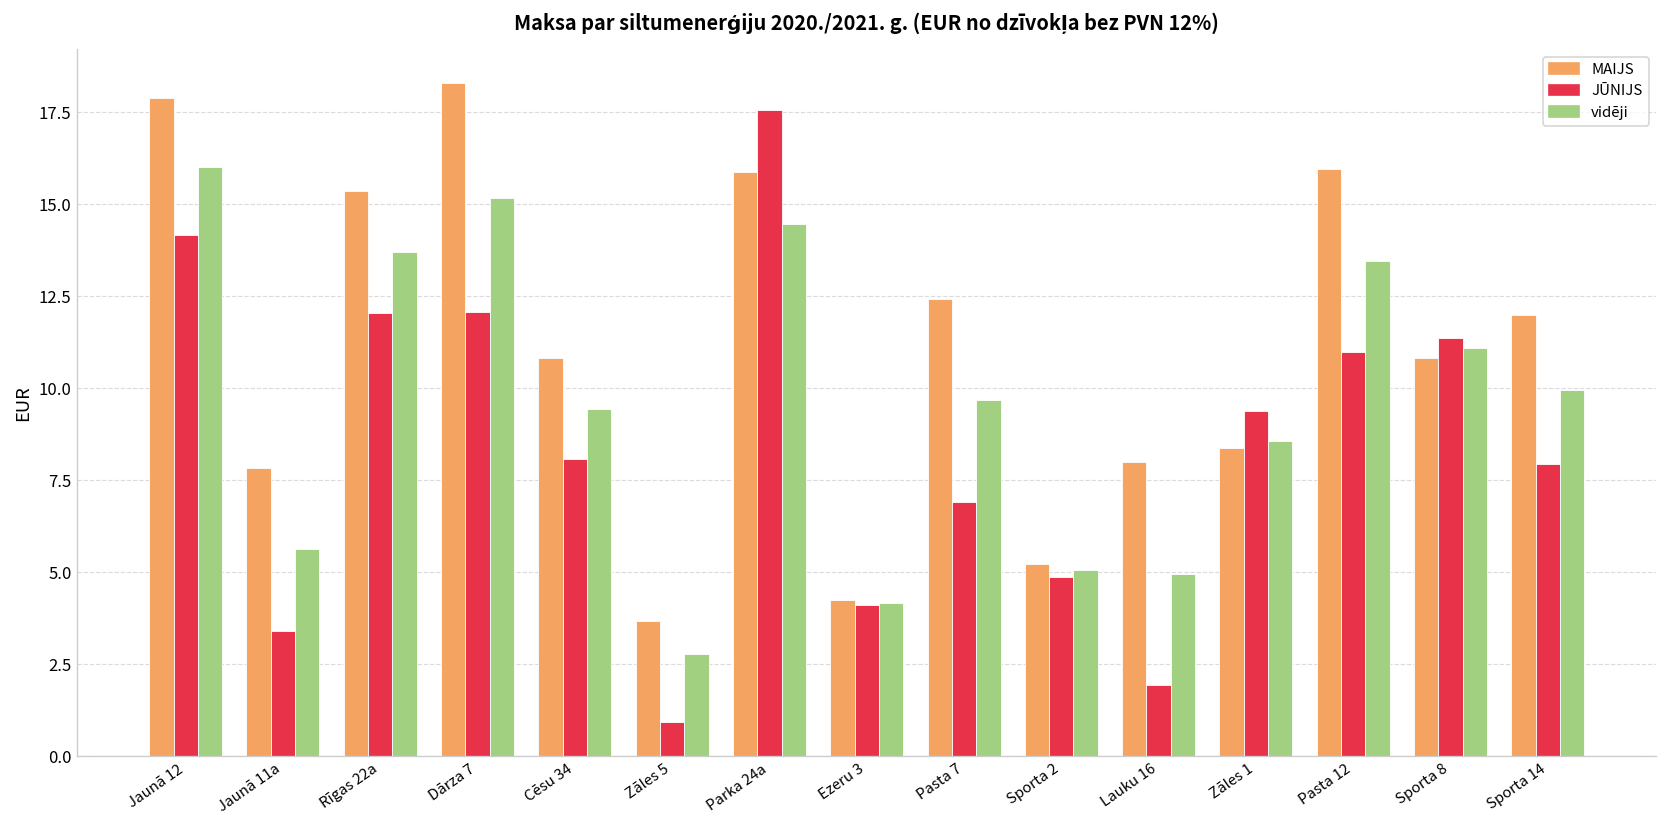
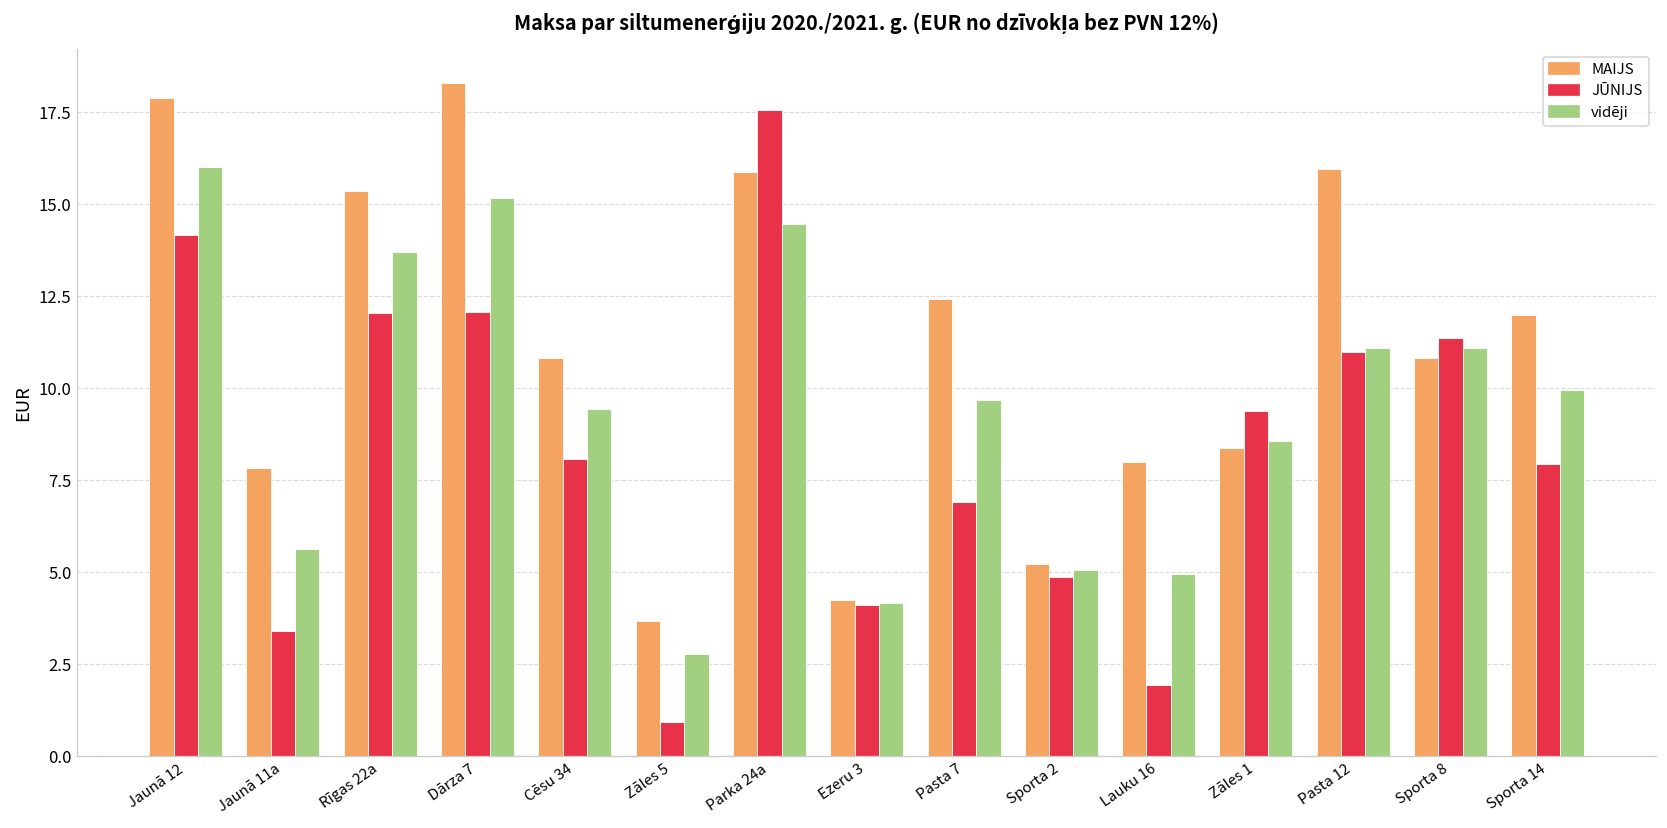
  {
    "MAIJS": {
      "Jaunā 12": 17.9,
      "Jaunā 11a": 7.8,
      "Rīgas 22a": 15.4,
      "Dārza 7": 18.3,
      "Cēsu 34": 10.8,
      "Zāles 5": 3.7,
      "Parka 24a": 15.9,
      "Ezeru 3": 4.2,
      "Pasta 7": 12.4,
      "Sporta 2": 5.2,
      "Lauku 16": 8.0,
      "Zāles 1": 8.4,
      "Pasta 12": 16.0,
      "Sporta 8": 10.8,
      "Sporta 14": 12.0
    },
    "JŪNIJS": {
      "Jaunā 12": 14.2,
      "Jaunā 11a": 3.4,
      "Rīgas 22a": 12.0,
      "Dārza 7": 12.1,
      "Cēsu 34": 8.1,
      "Zāles 5": 0.9,
      "Parka 24a": 17.5,
      "Ezeru 3": 4.1,
      "Pasta 7": 6.9,
      "Sporta 2": 4.9,
      "Lauku 16": 1.9,
      "Zāles 1": 9.4,
      "Pasta 12": 11.0,
      "Sporta 8": 11.4,
      "Sporta 14": 7.9
    },
    "vidēji": {
      "Jaunā 12": 16.0,
      "Jaunā 11a": 5.6,
      "Rīgas 22a": 13.7,
      "Dārza 7": 15.2,
      "Cēsu 34": 9.4,
      "Zāles 5": 2.8,
      "Parka 24a": 14.5,
      "Ezeru 3": 4.2,
      "Pasta 7": 9.7,
      "Sporta 2": 5.0,
      "Lauku 16": 5.0,
      "Zāles 1": 8.6,
-     "Pasta 12": 13.5,
+     "Pasta 12": 11.1,
      "Sporta 8": 11.1,
      "Sporta 14": 10.0
    }
  }
